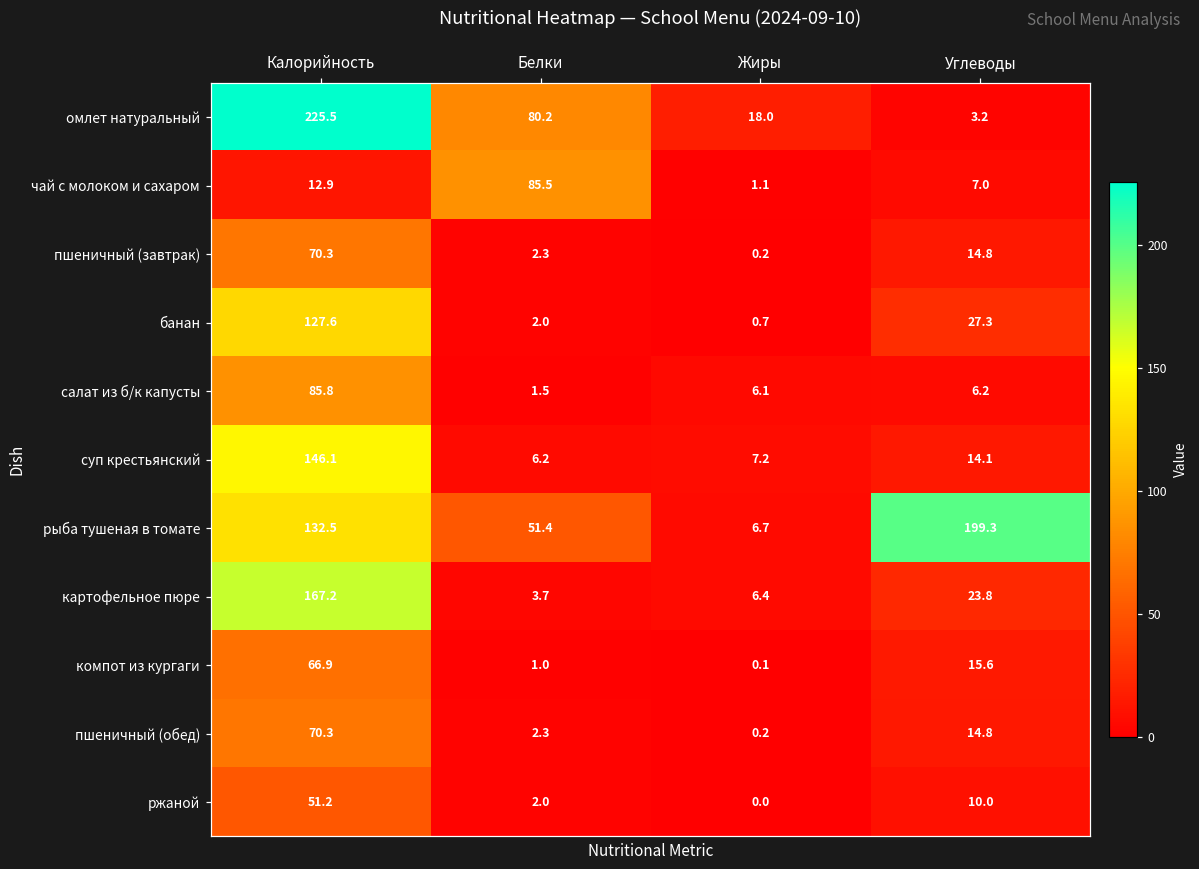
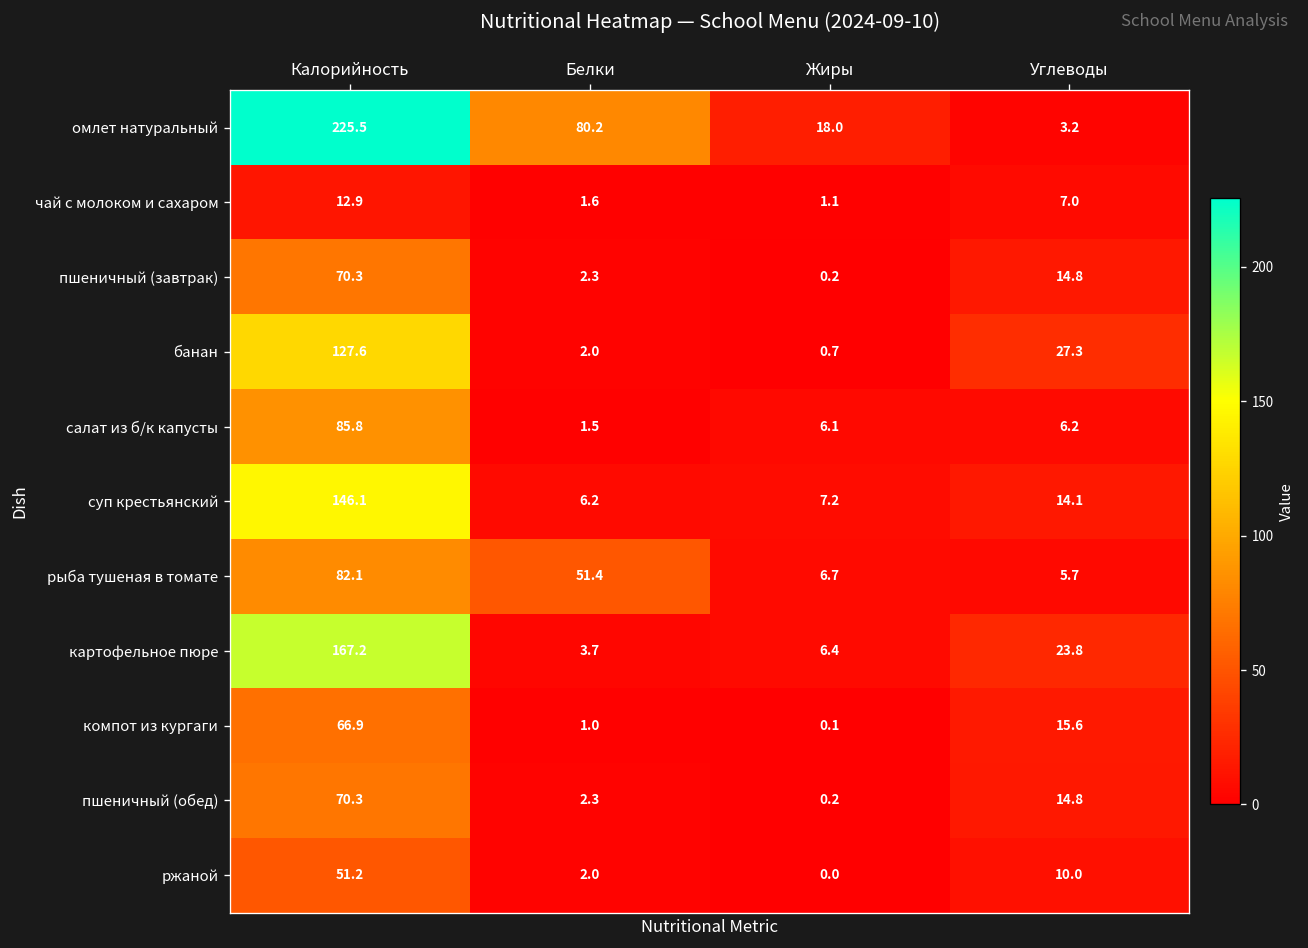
  {
    "омлет натуральный": {
      "Калорийность": 225.5,
      "Белки": 80.2,
      "Жиры": 18.0,
      "Углеводы": 3.2
    },
    "чай с молоком и сахаром": {
      "Калорийность": 12.9,
-     "Белки": 85.5,
+     "Белки": 1.6,
      "Жиры": 1.1,
      "Углеводы": 7.0
    },
    "пшеничный (завтрак)": {
      "Калорийность": 70.3,
      "Белки": 2.3,
      "Жиры": 0.2,
      "Углеводы": 14.8
    },
    "банан": {
      "Калорийность": 127.6,
      "Белки": 2.0,
      "Жиры": 0.7,
      "Углеводы": 27.3
    },
    "салат из б/к капусты": {
      "Калорийность": 85.8,
      "Белки": 1.5,
      "Жиры": 6.1,
      "Углеводы": 6.2
    },
    "суп крестьянский": {
      "Калорийность": 146.1,
      "Белки": 6.2,
      "Жиры": 7.2,
      "Углеводы": 14.1
    },
    "рыба тушеная в томате": {
-     "Калорийность": 132.5,
+     "Калорийность": 82.1,
      "Белки": 51.4,
      "Жиры": 6.7,
-     "Углеводы": 199.3
+     "Углеводы": 5.7
    },
    "картофельное пюре": {
      "Калорийность": 167.2,
      "Белки": 3.7,
      "Жиры": 6.4,
      "Углеводы": 23.8
    },
    "компот из кургаги": {
      "Калорийность": 66.9,
      "Белки": 1.0,
      "Жиры": 0.1,
      "Углеводы": 15.6
    },
    "пшеничный (обед)": {
      "Калорийность": 70.3,
      "Белки": 2.3,
      "Жиры": 0.2,
      "Углеводы": 14.8
    },
    "ржаной": {
      "Калорийность": 51.2,
      "Белки": 2.0,
      "Жиры": 0.0,
      "Углеводы": 10.0
    }
  }
